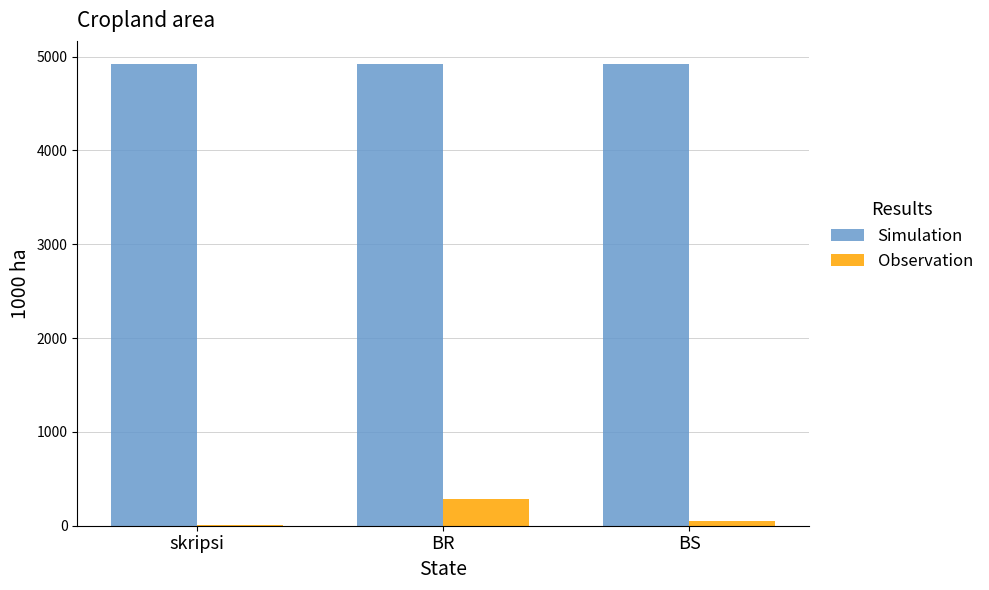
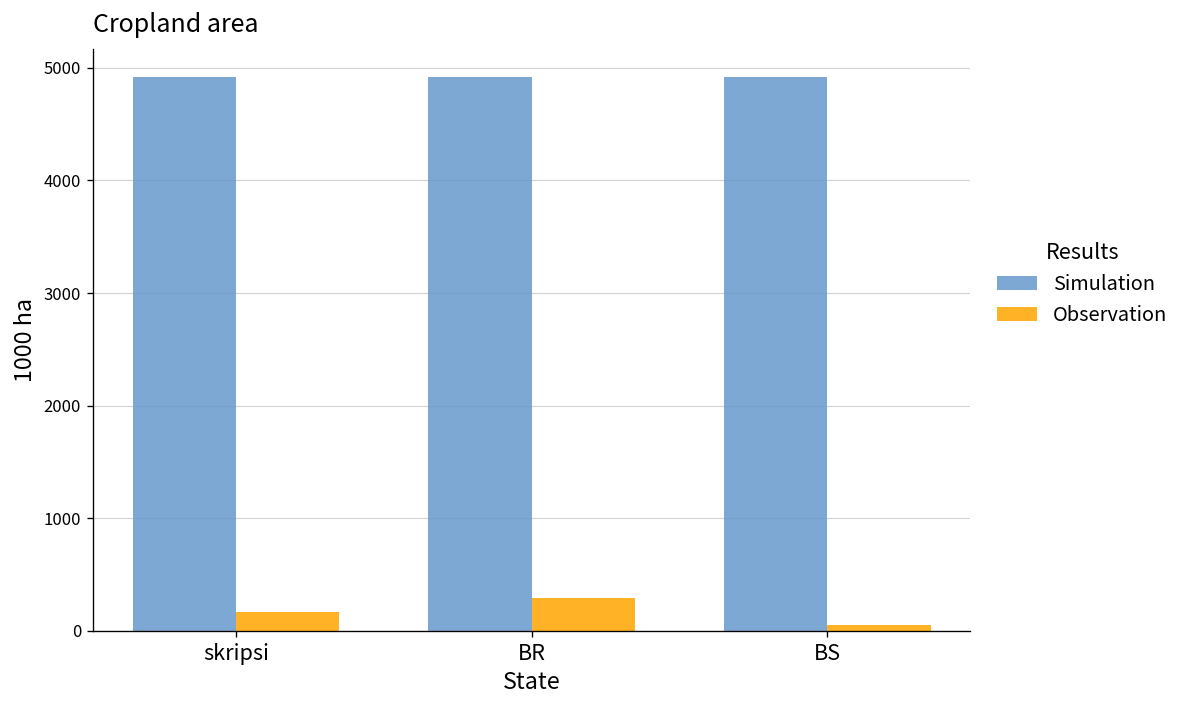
  {
    "Simulation": {
      "skripsi": 4900,
      "BR": 4900,
      "BS": 4900
    },
    "Observation": {
-     "skripsi": 0,
+     "skripsi": 200,
      "BR": 300,
      "BS": 100
    }
  }
